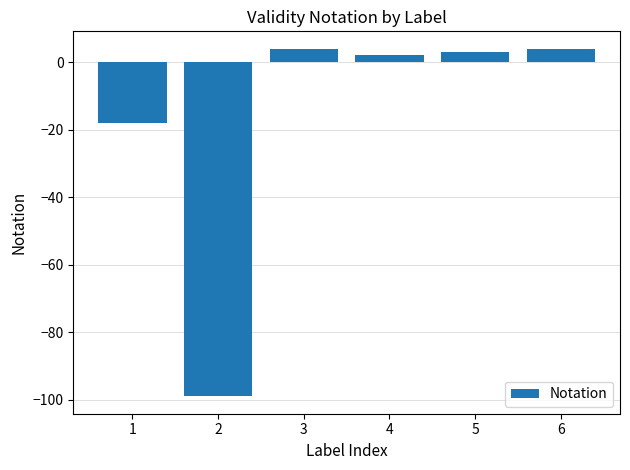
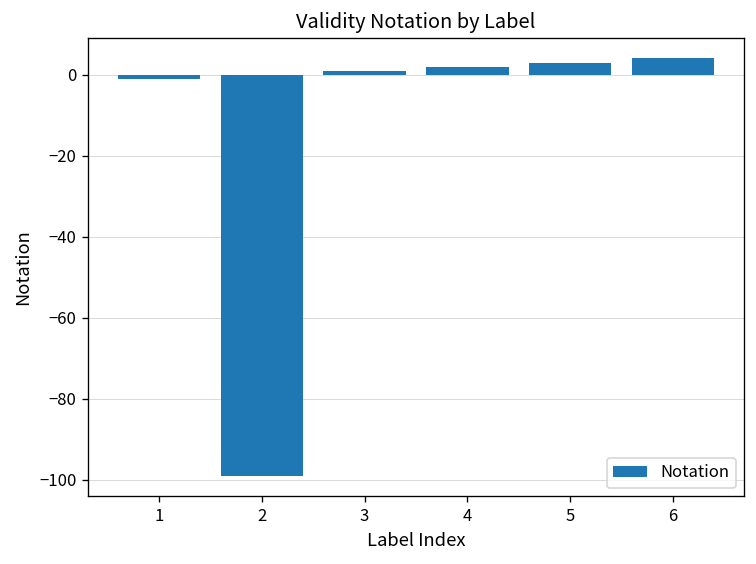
  {
-   "1": -18,
+   "1": -1,
    "2": -99,
-   "3": 4,
+   "3": 1,
    "4": 2,
    "5": 3,
    "6": 4
  }
